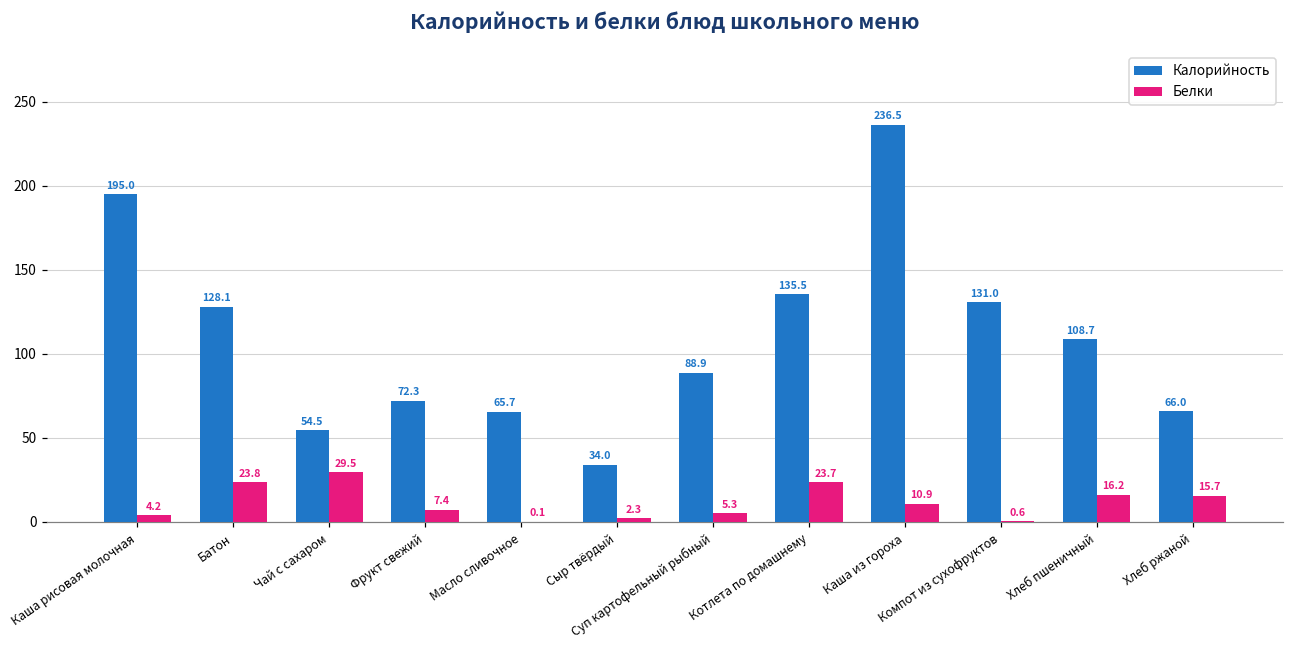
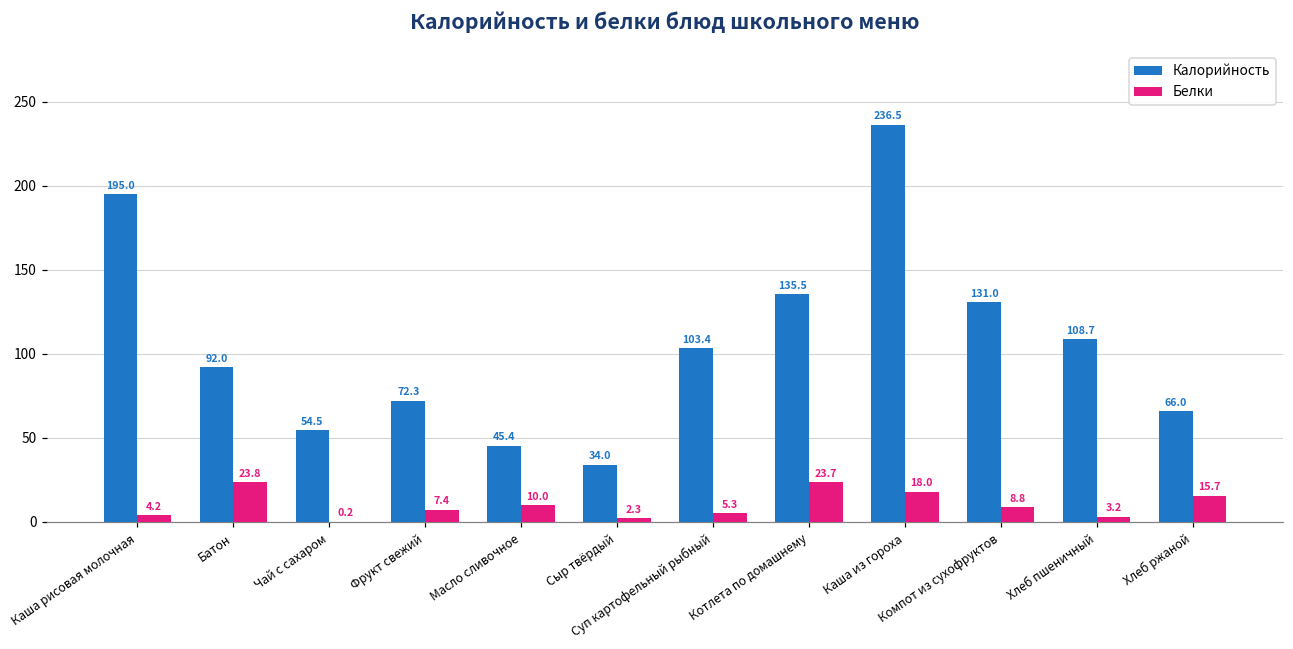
  {
    "Калорийность": {
      "Каша рисовая молочная": 195.0,
-     "Батон": 128.1,
+     "Батон": 92.0,
      "Чай с сахаром": 54.5,
      "Фрукт свежий": 72.3,
-     "Масло сливочное": 65.7,
+     "Масло сливочное": 45.4,
      "Сыр твёрдый": 34.0,
-     "Суп картофельный рыбный": 88.9,
+     "Суп картофельный рыбный": 103.4,
      "Котлета по домашнему": 135.5,
      "Каша из гороха": 236.5,
      "Компот из сухофруктов": 131.0,
      "Хлеб пшеничный": 108.7,
      "Хлеб ржаной": 66.0
    },
    "Белки": {
      "Каша рисовая молочная": 4.2,
      "Батон": 23.8,
-     "Чай с сахаром": 29.5,
+     "Чай с сахаром": 0.2,
      "Фрукт свежий": 7.4,
-     "Масло сливочное": 0.1,
+     "Масло сливочное": 10.0,
      "Сыр твёрдый": 2.3,
      "Суп картофельный рыбный": 5.3,
      "Котлета по домашнему": 23.7,
-     "Каша из гороха": 10.9,
-     "Компот из сухофруктов": 0.6,
-     "Хлеб пшеничный": 16.2,
+     "Каша из гороха": 18.0,
+     "Компот из сухофруктов": 8.8,
+     "Хлеб пшеничный": 3.2,
      "Хлеб ржаной": 15.7
    }
  }
